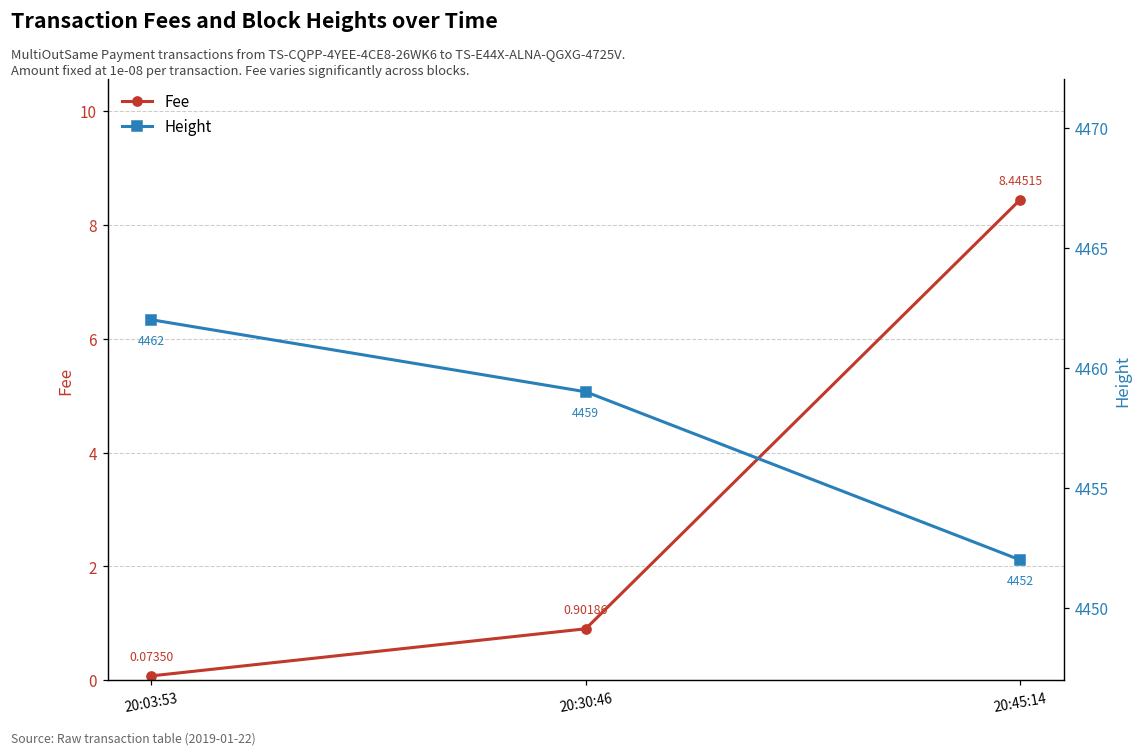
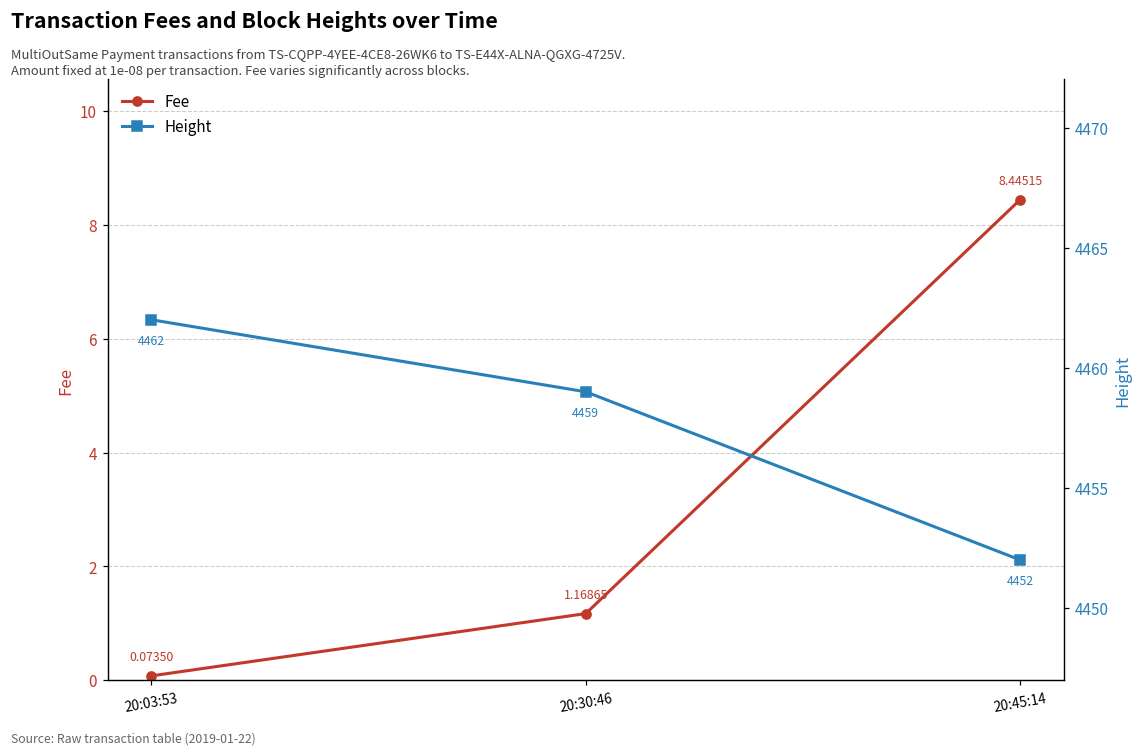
  {
    "Fee": {
      "20:03:53": 0.07350,
-     "20:30:46": 0.90186,
+     "20:30:46": 1.16865,
      "20:45:14": 8.44515
    },
    "Height": {
      "20:03:53": 4462,
      "20:30:46": 4459,
      "20:45:14": 4452
    }
  }
